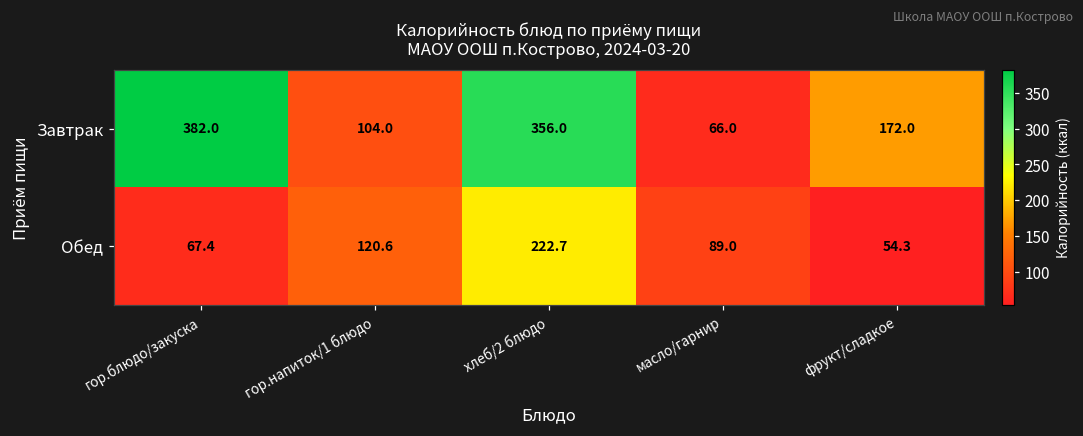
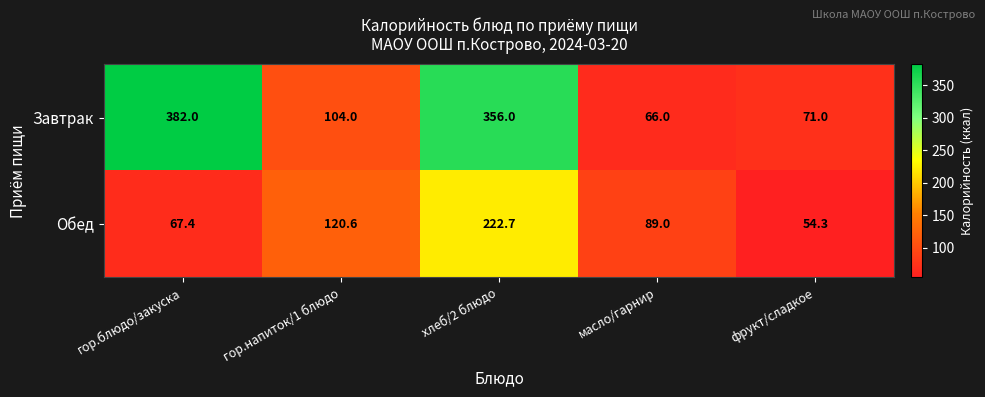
  {
    "Завтрак": {
      "гор.блюдо/закуска": 382.0,
      "гор.напиток/1 блюдо": 104.0,
      "хлеб/2 блюдо": 356.0,
      "масло/гарнир": 66.0,
-     "фрукт/сладкое": 172.0
+     "фрукт/сладкое": 71.0
    },
    "Обед": {
      "гор.блюдо/закуска": 67.4,
      "гор.напиток/1 блюдо": 120.6,
      "хлеб/2 блюдо": 222.7,
      "масло/гарнир": 89.0,
      "фрукт/сладкое": 54.3
    }
  }
